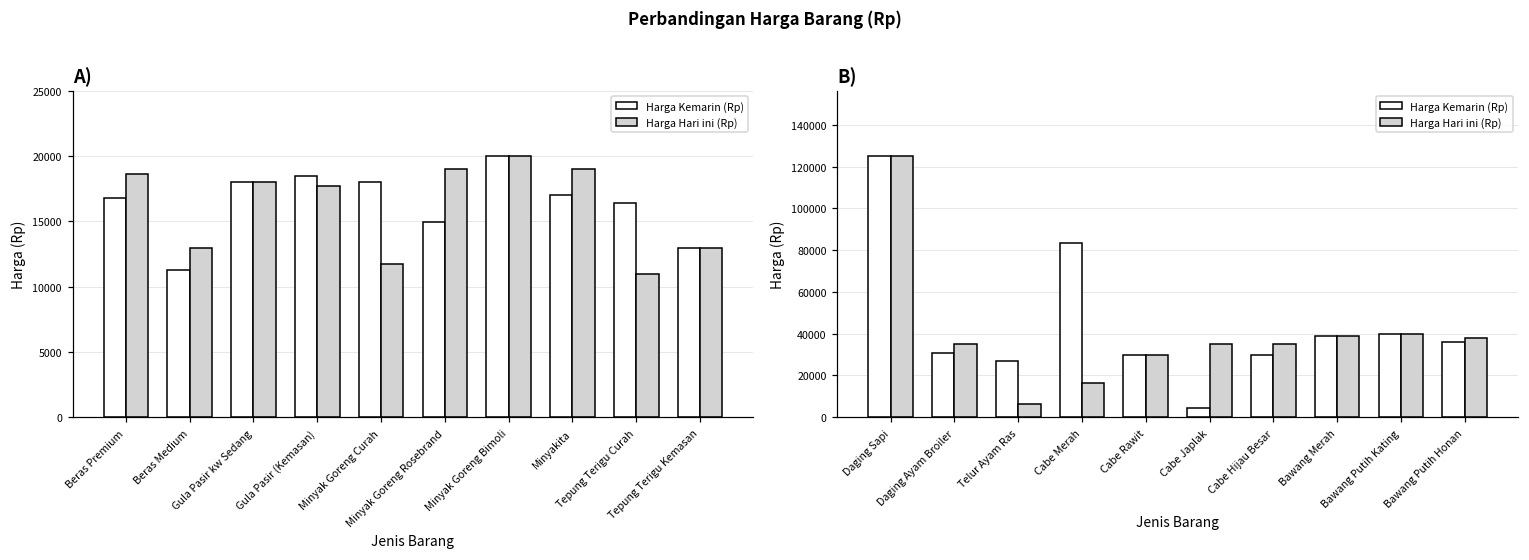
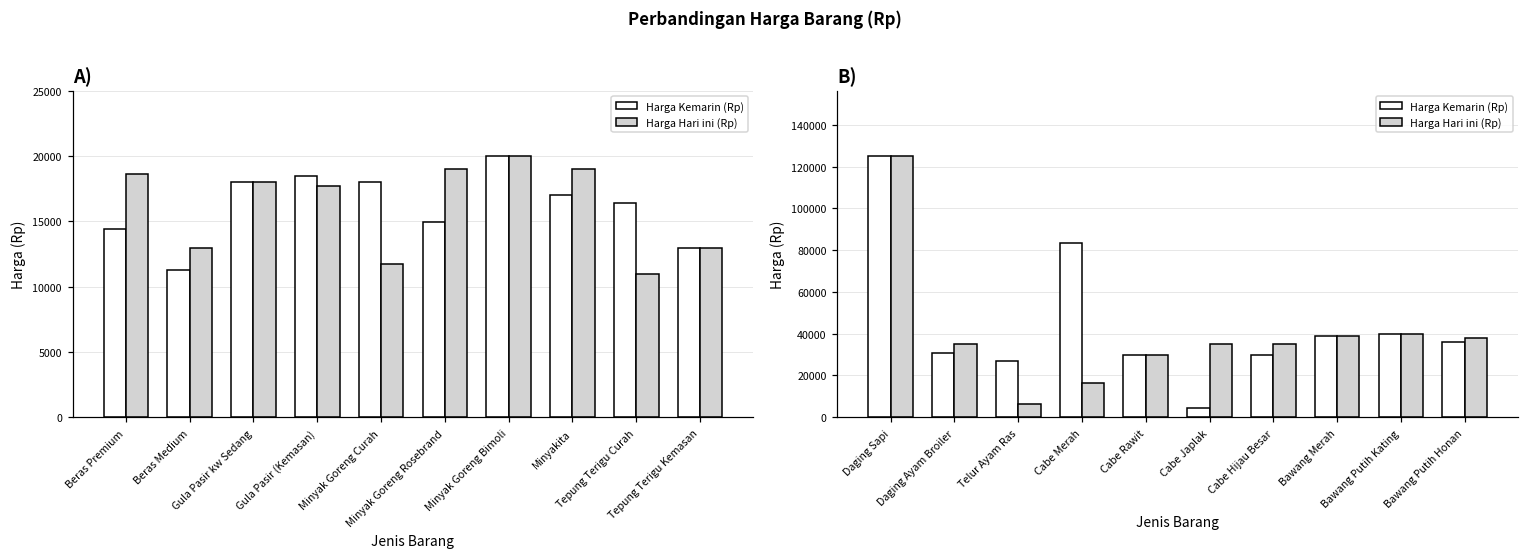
  {
    "A)": {
      "Harga Kemarin (Rp)": {
-       "Beras Premium": 16800,
+       "Beras Premium": 14400,
        "Beras Medium": 11300,
        "Gula Pasir kw Sedang": 18000,
        "Gula Pasir (Kemasan)": 18500,
        "Minyak Goreng Curah": 18000,
        "Minyak Goreng Rosebrand": 15000,
        "Minyak Goreng Bimoli": 20000,
        "Minyakita": 17000,
        "Tepung Terigu Curah": 16400,
        "Tepung Terigu Kemasan": 13000
      },
      "Harga Hari ini (Rp)": {
        "Beras Premium": 18600,
        "Beras Medium": 13000,
        "Gula Pasir kw Sedang": 18000,
        "Gula Pasir (Kemasan)": 17700,
        "Minyak Goreng Curah": 11700,
        "Minyak Goreng Rosebrand": 19000,
        "Minyak Goreng Bimoli": 20000,
        "Minyakita": 19000,
        "Tepung Terigu Curah": 11000,
        "Tepung Terigu Kemasan": 13000
      }
    },
    "B)": {
      "Harga Kemarin (Rp)": {
        "Daging Sapi": 125000,
        "Daging Ayam Broiler": 31000,
        "Telur Ayam Ras": 27000,
        "Cabe Merah": 83000,
        "Cabe Rawit": 30000,
        "Cabe Japlak": 4000,
        "Cabe Hijau Besar": 30000,
        "Bawang Merah": 39000,
        "Bawang Putih Kating": 40000,
        "Bawang Putih Honan": 36000
      },
      "Harga Hari ini (Rp)": {
        "Daging Sapi": 125000,
        "Daging Ayam Broiler": 35000,
        "Telur Ayam Ras": 6000,
        "Cabe Merah": 16000,
        "Cabe Rawit": 30000,
        "Cabe Japlak": 35000,
        "Cabe Hijau Besar": 35000,
        "Bawang Merah": 39000,
        "Bawang Putih Kating": 40000,
        "Bawang Putih Honan": 38000
      }
    }
  }
